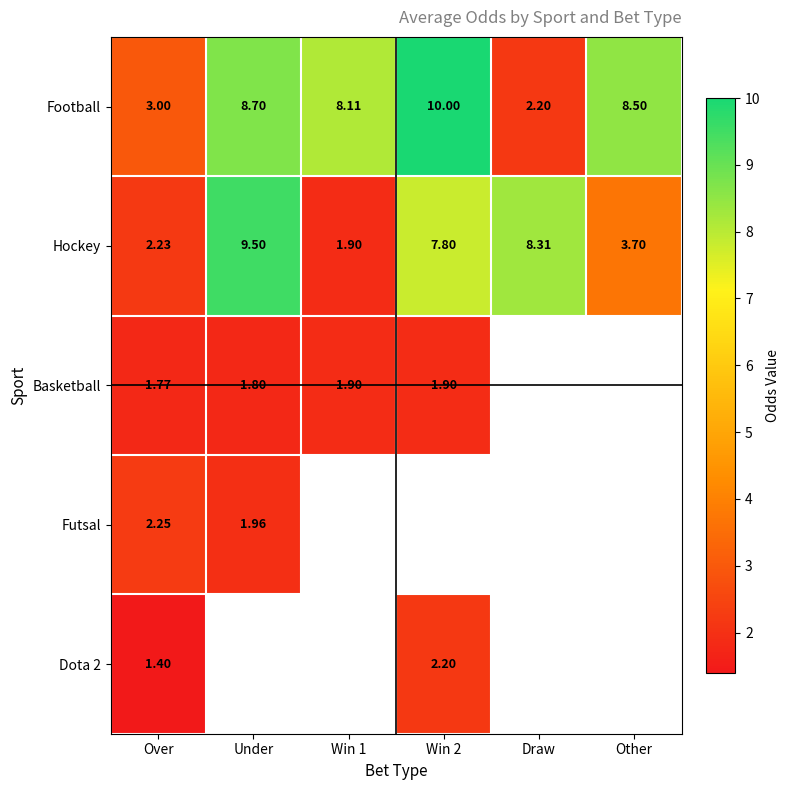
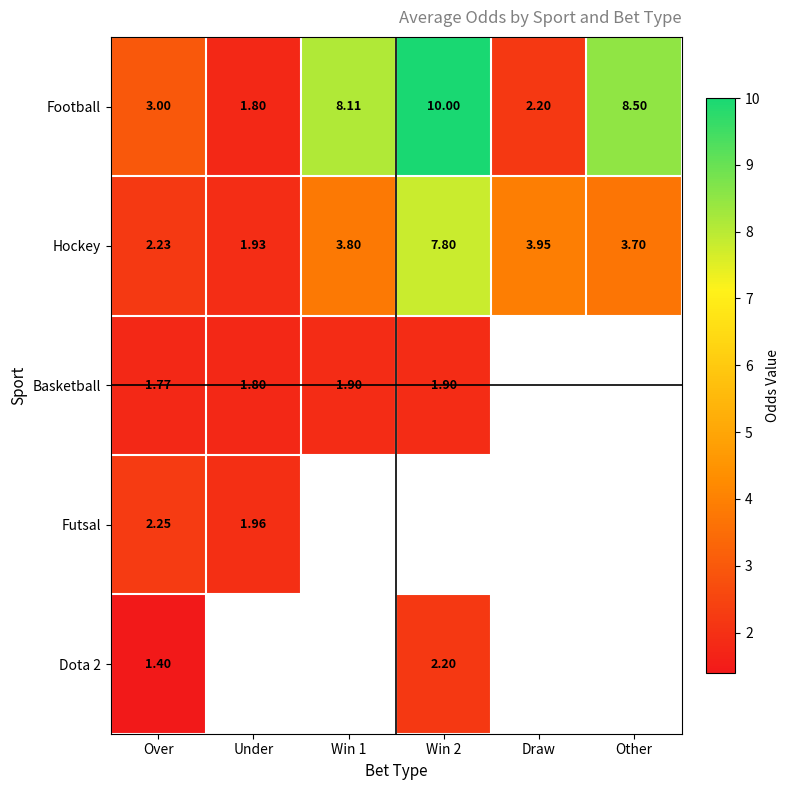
  {
    "Football": {
      "Over": 3.00,
-     "Under": 8.70,
+     "Under": 1.80,
      "Win 1": 8.11,
      "Win 2": 10.00,
      "Draw": 2.20,
      "Other": 8.50
    },
    "Hockey": {
      "Over": 2.23,
-     "Under": 9.50,
-     "Win 1": 1.90,
+     "Under": 1.93,
+     "Win 1": 3.80,
      "Win 2": 7.80,
-     "Draw": 8.31,
+     "Draw": 3.95,
      "Other": 3.70
    },
    "Basketball": {
      "Over": 1.77,
      "Under": 1.80,
      "Win 1": 1.90,
      "Win 2": 1.90
    },
    "Futsal": {
      "Over": 2.25,
      "Under": 1.96
    },
    "Dota 2": {
      "Over": 1.40,
      "Win 2": 2.20
    }
  }
